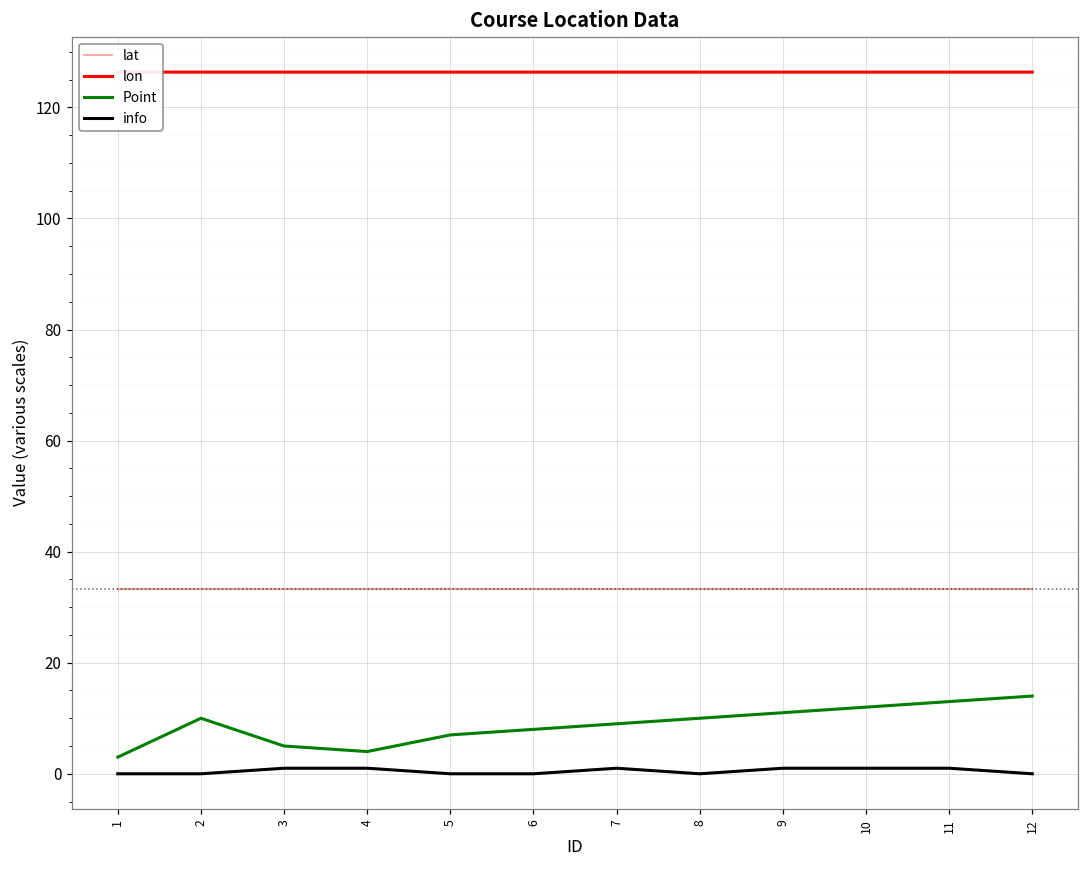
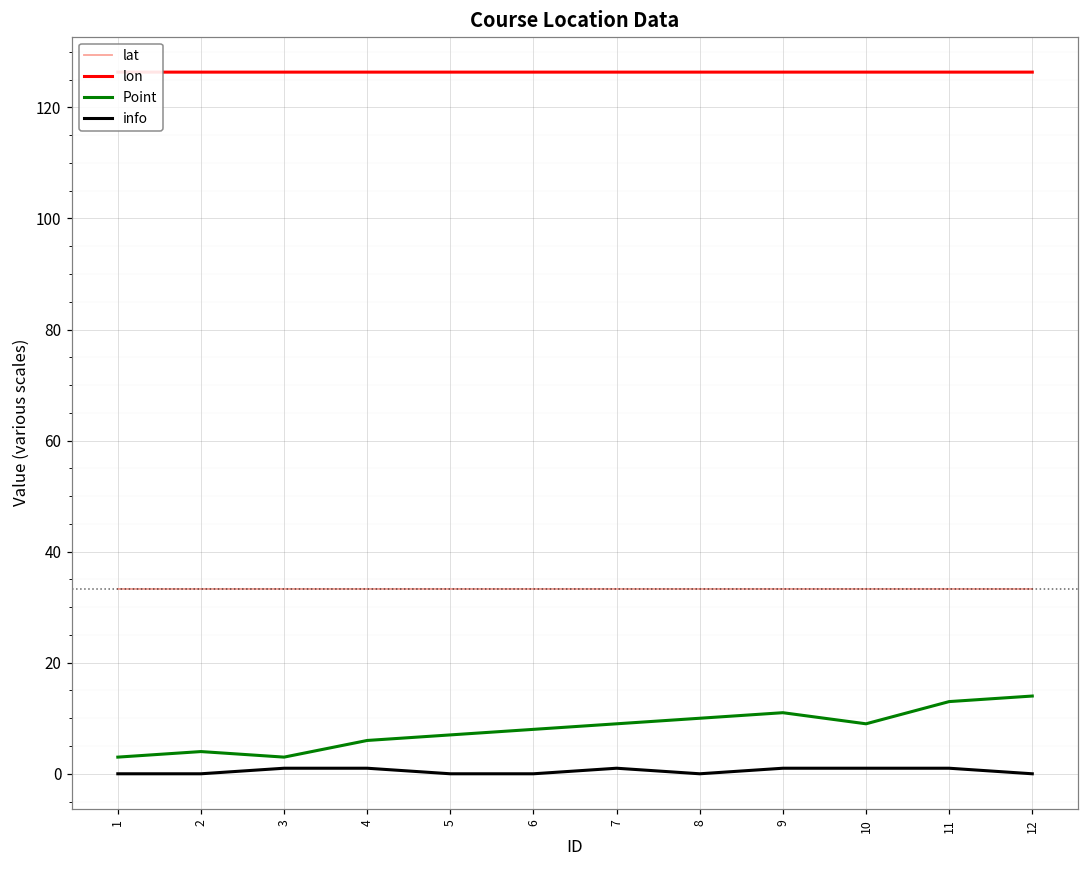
  {
    "lat": {
      "1": 33,
      "2": 33,
      "3": 33,
      "4": 33,
      "5": 33,
      "6": 33,
      "7": 33,
      "8": 33,
      "9": 33,
      "10": 33,
      "11": 33,
      "12": 33
    },
    "Point": {
      "1": 3,
-     "2": 10,
-     "3": 5,
-     "4": 4,
+     "2": 4,
+     "3": 3,
+     "4": 6,
      "5": 7,
      "6": 8,
      "7": 9,
      "8": 10,
      "9": 11,
-     "10": 12,
+     "10": 9,
      "11": 13,
      "12": 14
    },
    "info": {
      "1": 0,
      "2": 0,
      "3": 1,
      "4": 1,
      "5": 0,
      "6": 0,
      "7": 1,
      "8": 0,
      "9": 1,
      "10": 1,
      "11": 1,
      "12": 0
    }
  }
